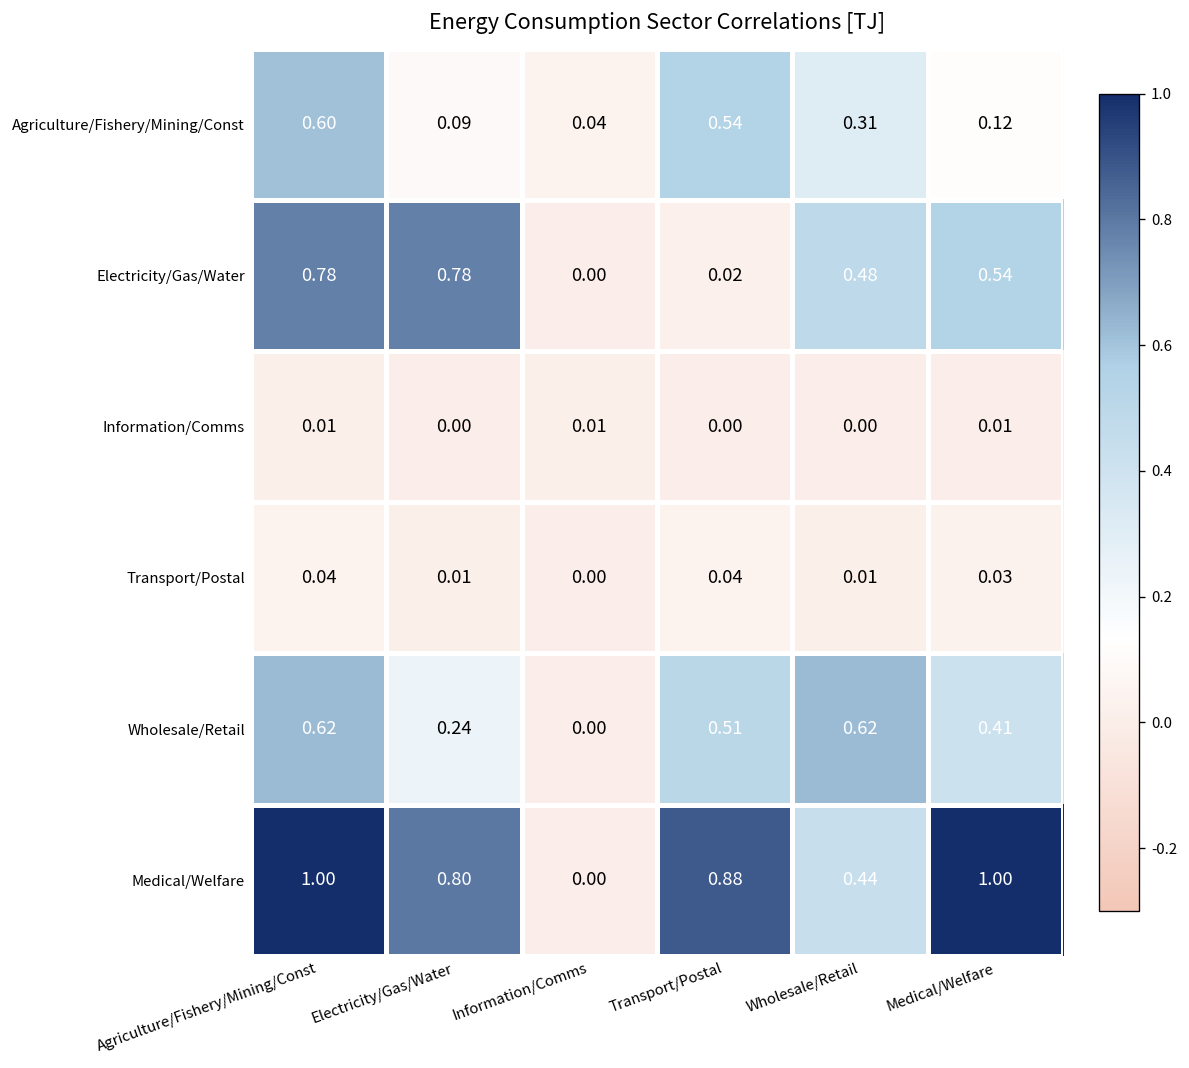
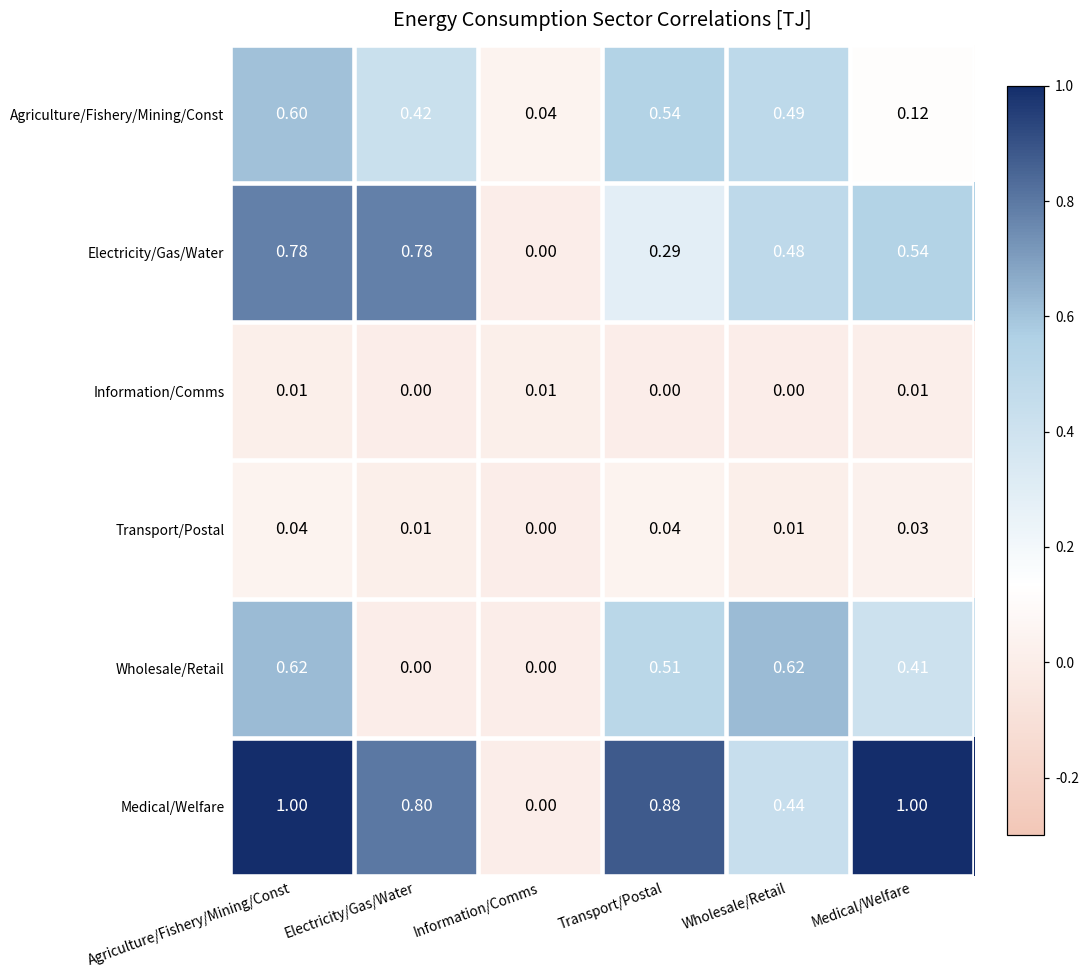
  {
    "Agriculture/Fishery/Mining/Const": {
      "Agriculture/Fishery/Mining/Const": 0.60,
-     "Electricity/Gas/Water": 0.09,
+     "Electricity/Gas/Water": 0.42,
      "Information/Comms": 0.04,
      "Transport/Postal": 0.54,
-     "Wholesale/Retail": 0.31,
+     "Wholesale/Retail": 0.49,
      "Medical/Welfare": 0.12
    },
    "Electricity/Gas/Water": {
      "Agriculture/Fishery/Mining/Const": 0.78,
      "Electricity/Gas/Water": 0.78,
      "Information/Comms": 0.00,
-     "Transport/Postal": 0.02,
+     "Transport/Postal": 0.29,
      "Wholesale/Retail": 0.48,
      "Medical/Welfare": 0.54
    },
    "Information/Comms": {
      "Agriculture/Fishery/Mining/Const": 0.01,
      "Electricity/Gas/Water": 0.00,
      "Information/Comms": 0.01,
      "Transport/Postal": 0.00,
      "Wholesale/Retail": 0.00,
      "Medical/Welfare": 0.01
    },
    "Transport/Postal": {
      "Agriculture/Fishery/Mining/Const": 0.04,
      "Electricity/Gas/Water": 0.01,
      "Information/Comms": 0.00,
      "Transport/Postal": 0.04,
      "Wholesale/Retail": 0.01,
      "Medical/Welfare": 0.03
    },
    "Wholesale/Retail": {
      "Agriculture/Fishery/Mining/Const": 0.62,
-     "Electricity/Gas/Water": 0.24,
+     "Electricity/Gas/Water": 0.00,
      "Information/Comms": 0.00,
      "Transport/Postal": 0.51,
      "Wholesale/Retail": 0.62,
      "Medical/Welfare": 0.41
    },
    "Medical/Welfare": {
      "Agriculture/Fishery/Mining/Const": 1.00,
      "Electricity/Gas/Water": 0.80,
      "Information/Comms": 0.00,
      "Transport/Postal": 0.88,
      "Wholesale/Retail": 0.44,
      "Medical/Welfare": 1.00
    }
  }
